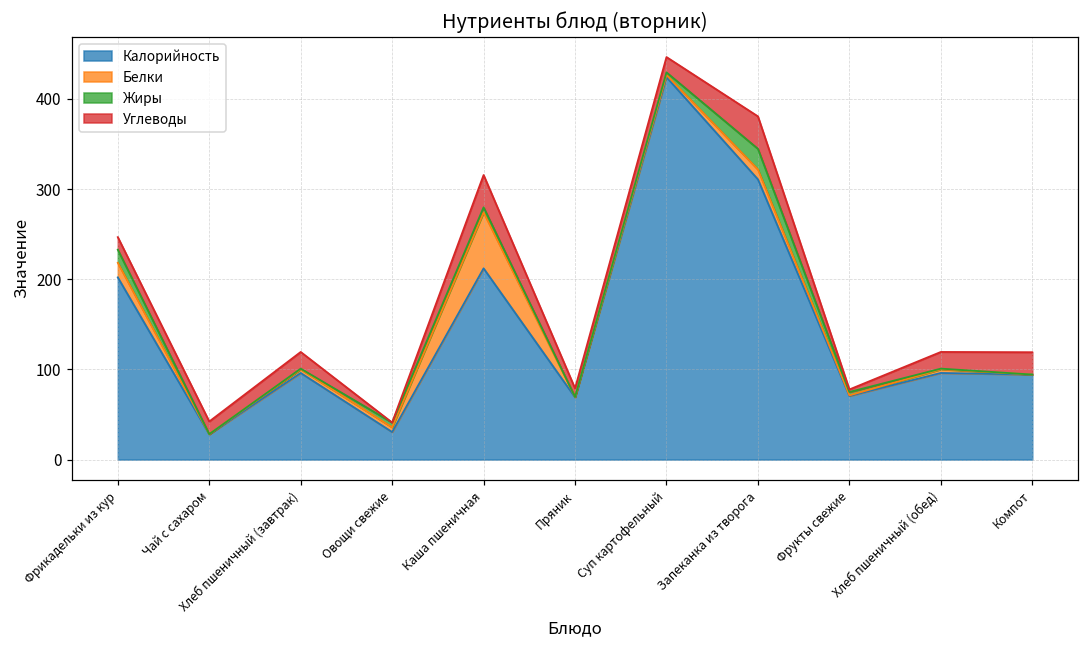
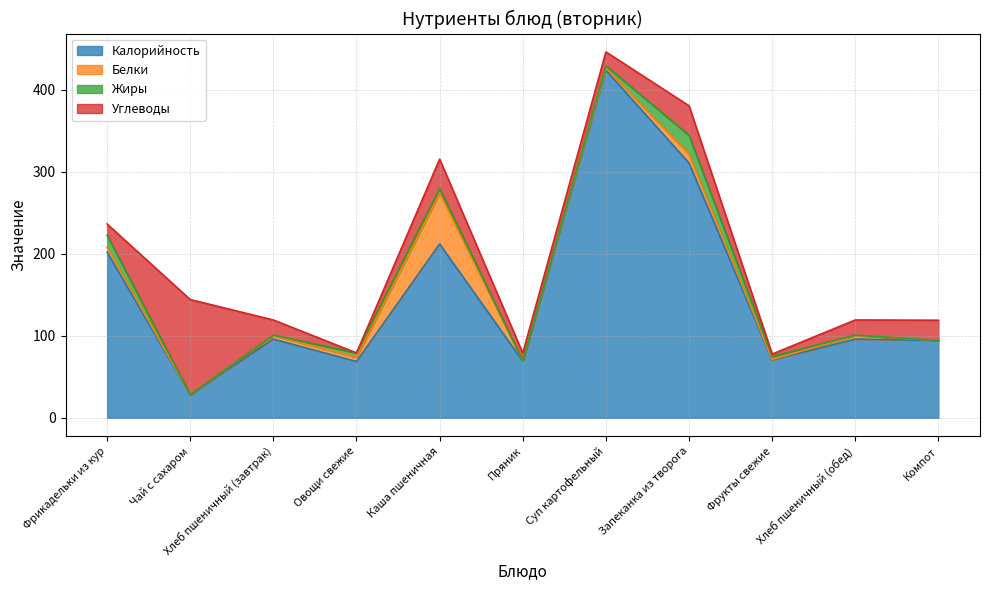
  {
    "Калорийность": {
      "Фрикадельки из кур": 200,
      "Хлеб пшеничный (завтрак)": 100,
-     "Овощи свежие": 30,
+     "Овощи свежие": 70,
      "Каша пшеничная": 210,
      "Запеканка из творога": 310,
      "Хлеб пшеничный (обед)": 100
    },
    "Белки": {
-     "Фрикадельки из кур": 20,
+     "Фрикадельки из кур": 10,
      "Овощи свежие": 10,
      "Каша пшеничная": 60,
      "Запеканка из творога": 10
    },
    "Жиры": {
      "Фрикадельки из кур": 10,
      "Каша пшеничная": 10,
      "Запеканка из творога": 20
    },
    "Углеводы": {
      "Фрикадельки из кур": 10,
-     "Чай с сахаром": 10,
+     "Чай с сахаром": 120,
      "Хлеб пшеничный (завтрак)": 20,
      "Каша пшеничная": 40,
      "Пряник": 10,
      "Суп картофельный": 20,
      "Запеканка из творога": 40,
      "Хлеб пшеничный (обед)": 20,
      "Компот": 20
    }
  }
